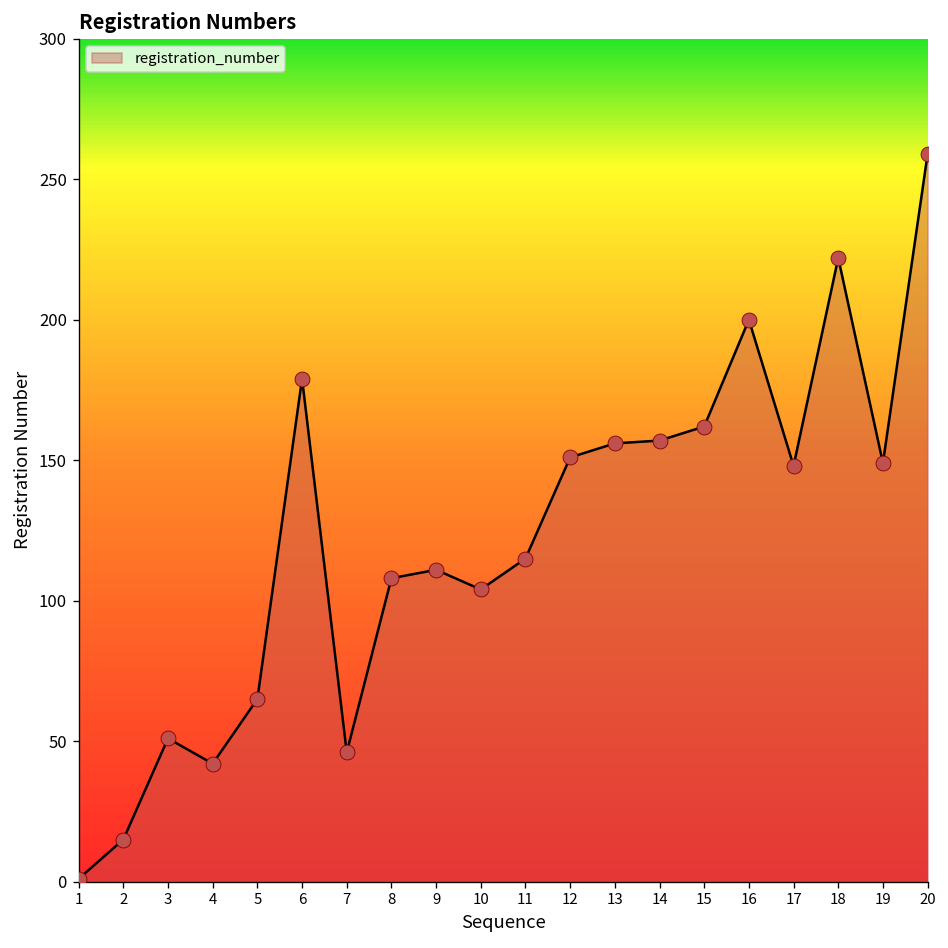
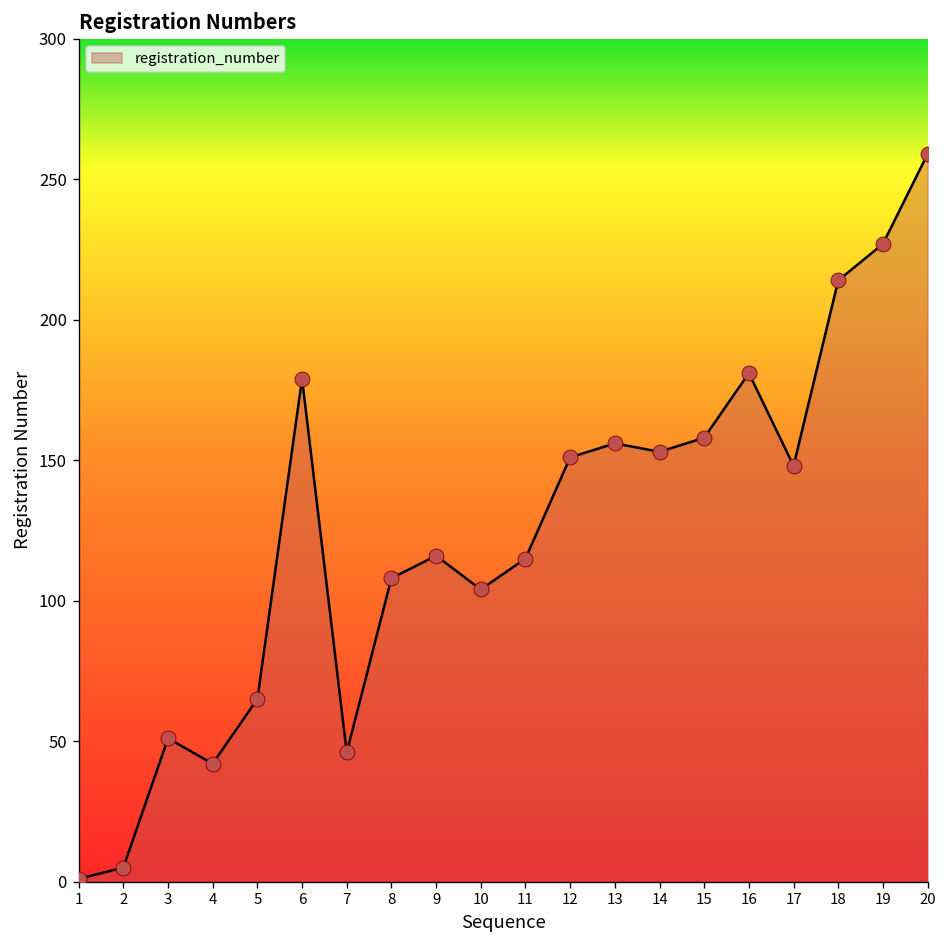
  {
    "1": 1,
-   "2": 15,
+   "2": 5,
    "3": 51,
    "4": 42,
    "5": 65,
    "6": 179,
    "7": 46,
    "8": 108,
-   "9": 111,
+   "9": 116,
    "10": 104,
    "11": 115,
    "12": 151,
    "13": 156,
-   "14": 157,
-   "15": 162,
-   "16": 200,
+   "14": 153,
+   "15": 158,
+   "16": 181,
    "17": 148,
-   "18": 222,
-   "19": 149,
+   "18": 214,
+   "19": 227,
    "20": 259
  }
